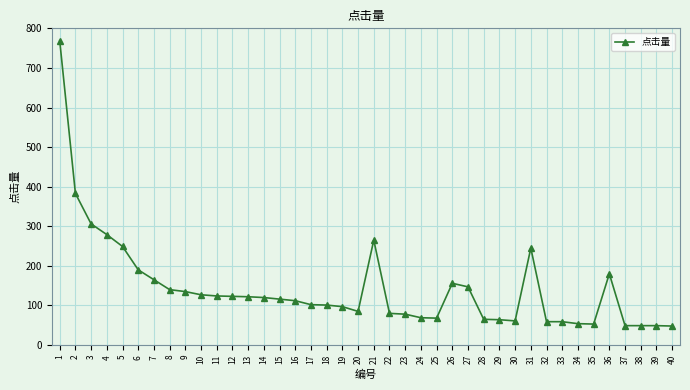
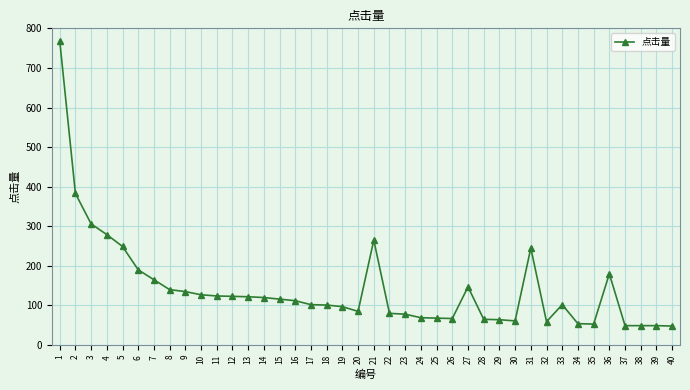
  {
    "1": 770,
    "2": 380,
    "3": 310,
    "4": 280,
    "5": 250,
    "6": 190,
    "7": 170,
    "8": 140,
    "9": 140,
    "10": 130,
    "11": 120,
    "12": 120,
    "13": 120,
    "14": 120,
    "15": 120,
    "16": 110,
    "17": 100,
    "18": 100,
    "19": 100,
    "20": 90,
    "21": 270,
    "22": 80,
    "23": 80,
    "24": 70,
    "25": 70,
-   "26": 160,
+   "26": 70,
    "27": 150,
    "28": 70,
    "29": 60,
    "30": 60,
    "31": 250,
    "32": 60,
-   "33": 60,
+   "33": 100,
    "34": 50,
    "35": 50,
    "36": 180,
    "37": 50,
    "38": 50,
    "39": 50,
    "40": 50
  }
